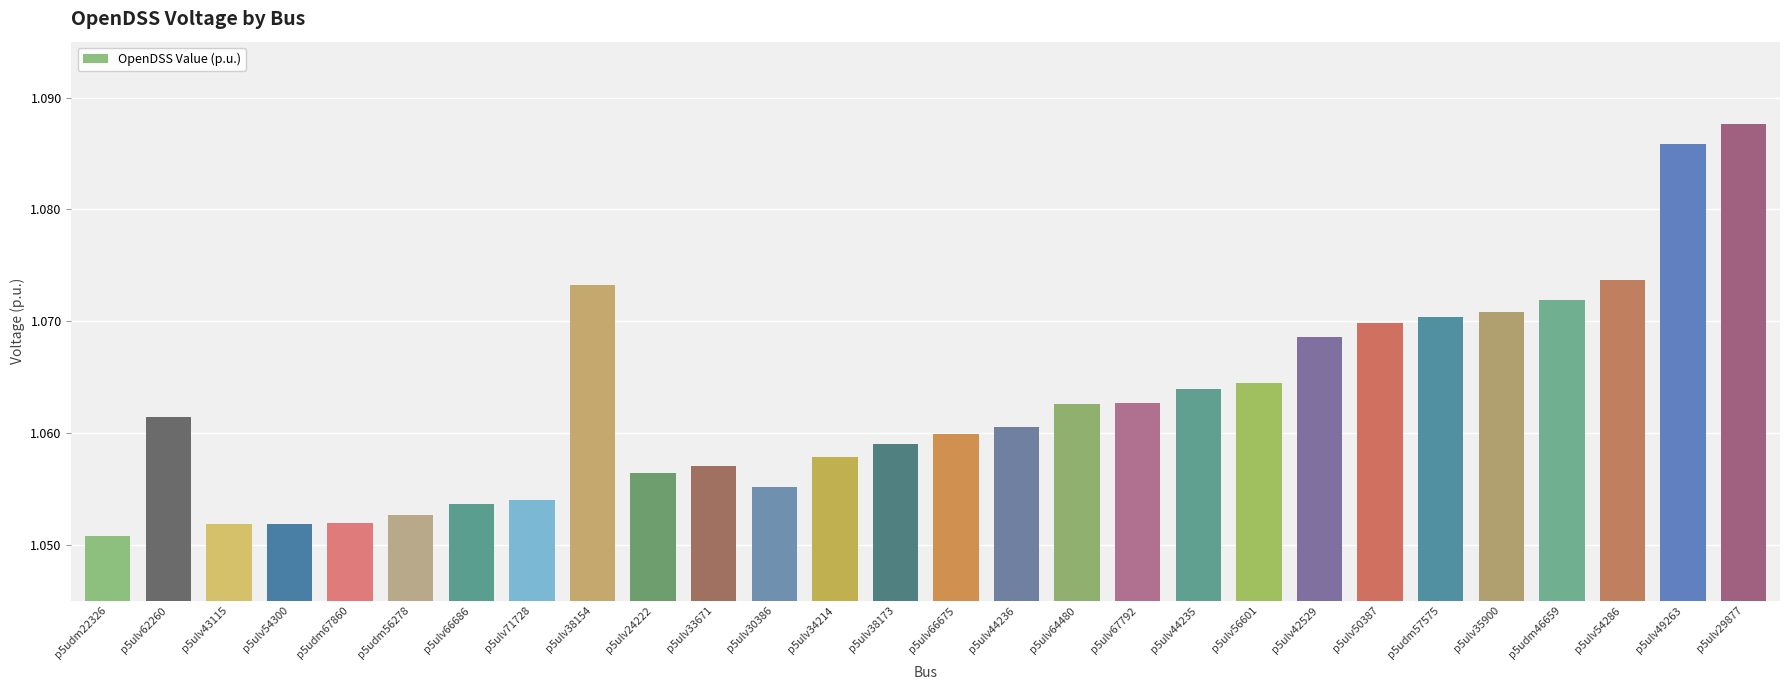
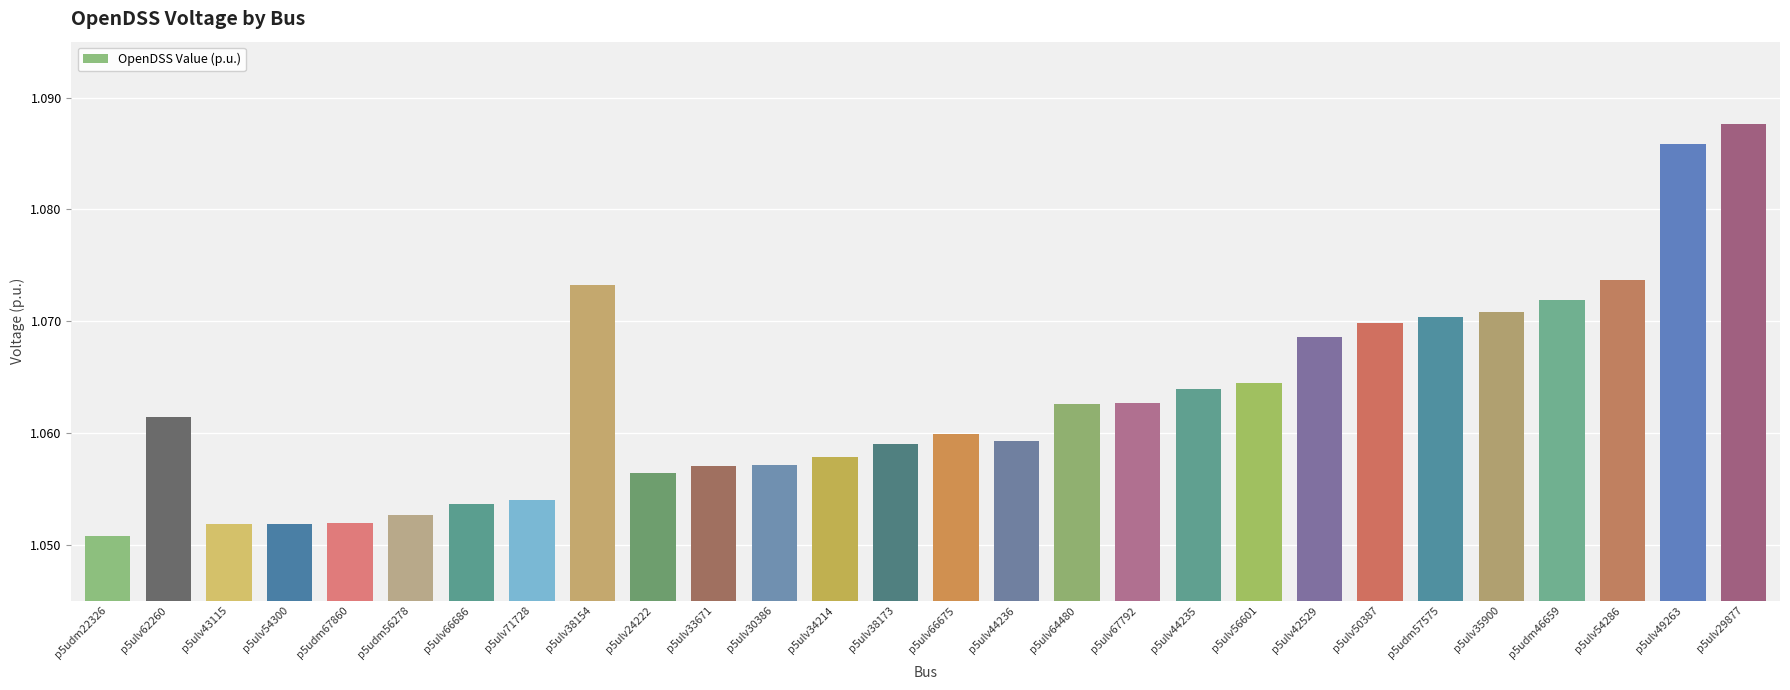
  {
    "p5udm22326": 1.0507,
    "p5ulv62260": 1.0614,
    "p5ulv43115": 1.0519,
    "p5ulv54300": 1.0519,
    "p5udm67860": 1.0520,
    "p5udm56278": 1.0527,
    "p5ulv66686": 1.0536,
    "p5ulv71728": 1.0540,
    "p5ulv38154": 1.0733,
    "p5ulv24222": 1.0564,
    "p5ulv33671": 1.0571,
-   "p5ulv30386": 1.0551,
+   "p5ulv30386": 1.0571,
    "p5ulv34214": 1.0579,
    "p5ulv38173": 1.0590,
    "p5ulv66675": 1.0599,
-   "p5ulv44236": 1.0605,
+   "p5ulv44236": 1.0593,
    "p5ulv64480": 1.0626,
    "p5ulv67792": 1.0627,
    "p5ulv44235": 1.0639,
    "p5ulv56601": 1.0644,
    "p5ulv42529": 1.0686,
    "p5ulv50387": 1.0698,
    "p5udm57575": 1.0704,
    "p5ulv35900": 1.0709,
    "p5udm46659": 1.0719,
    "p5ulv54286": 1.0736,
    "p5ulv49263": 1.0858,
    "p5ulv29877": 1.0876
  }
